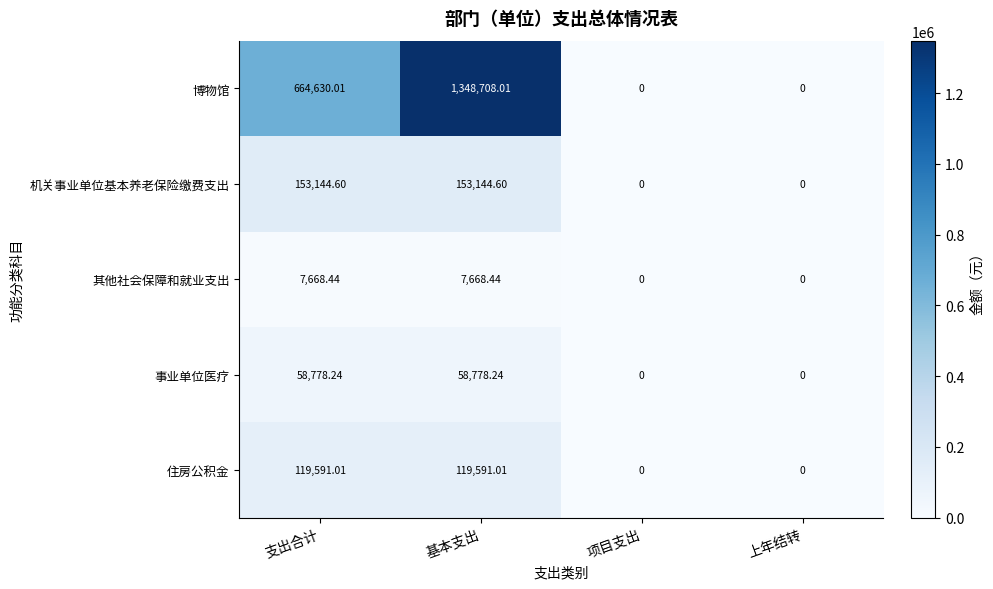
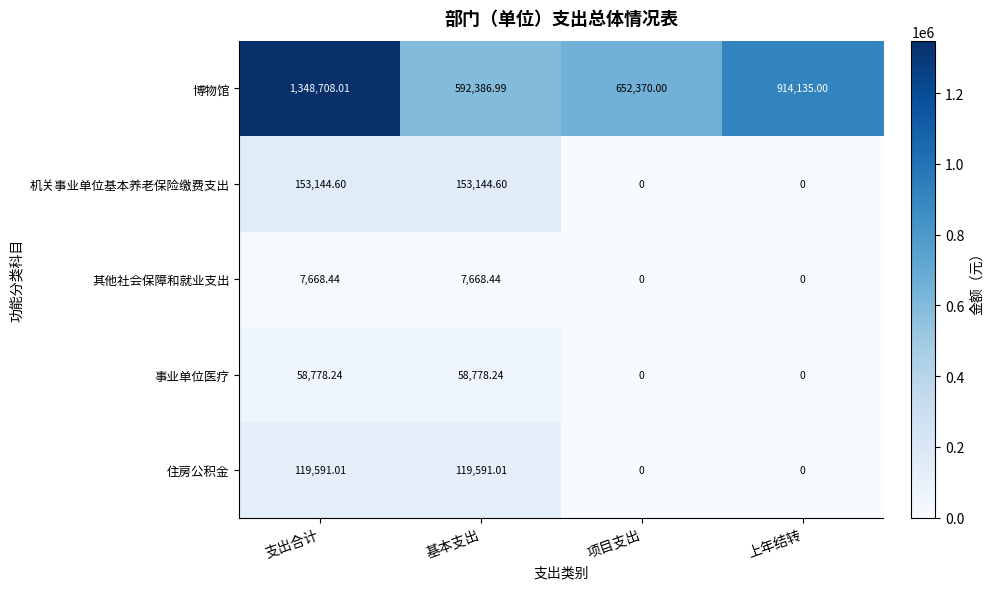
  {
    "博物馆": {
-     "支出合计": "664,630.01",
-     "基本支出": "1,348,708.01",
-     "项目支出": "0",
-     "上年结转": "0"
+     "支出合计": "1,348,708.01",
+     "基本支出": "592,386.99",
+     "项目支出": "652,370.00",
+     "上年结转": "914,135.00"
    },
    "机关事业单位基本养老保险缴费支出": {
      "支出合计": "153,144.60",
      "基本支出": "153,144.60",
      "项目支出": "0",
      "上年结转": "0"
    },
    "其他社会保障和就业支出": {
      "支出合计": "7,668.44",
      "基本支出": "7,668.44",
      "项目支出": "0",
      "上年结转": "0"
    },
    "事业单位医疗": {
      "支出合计": "58,778.24",
      "基本支出": "58,778.24",
      "项目支出": "0",
      "上年结转": "0"
    },
    "住房公积金": {
      "支出合计": "119,591.01",
      "基本支出": "119,591.01",
      "项目支出": "0",
      "上年结转": "0"
    }
  }
